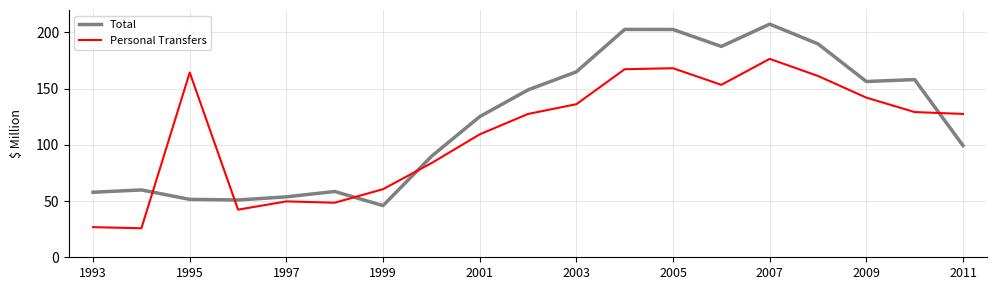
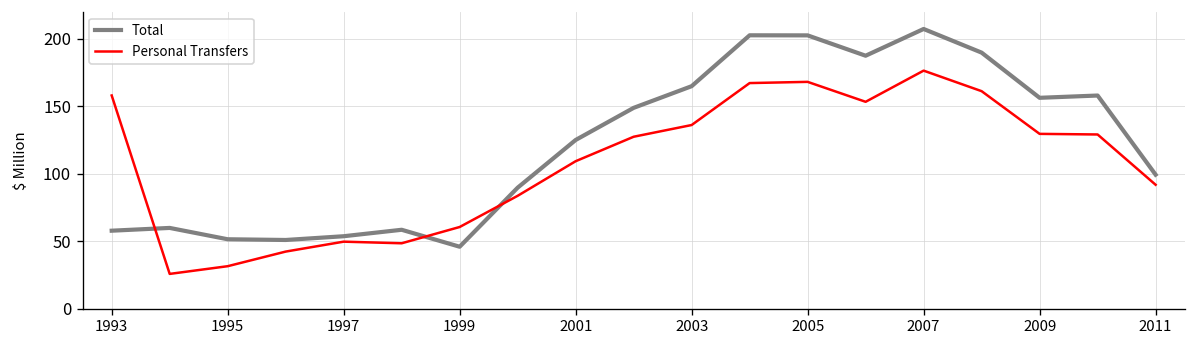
  {
    "Total": {
      "1993": 58,
      "1995": 52,
      "1997": 54,
      "1999": 46,
      "2001": 125,
      "2003": 165,
      "2005": 203,
      "2007": 207,
      "2009": 156,
      "2011": 99
    },
    "Personal Transfers": {
-     "1993": 27,
-     "1995": 164,
+     "1993": 158,
+     "1995": 32,
      "1997": 50,
      "1999": 61,
      "2001": 109,
      "2003": 136,
      "2005": 168,
      "2007": 177,
-     "2009": 142,
-     "2011": 128
+     "2009": 130,
+     "2011": 92
    }
  }
